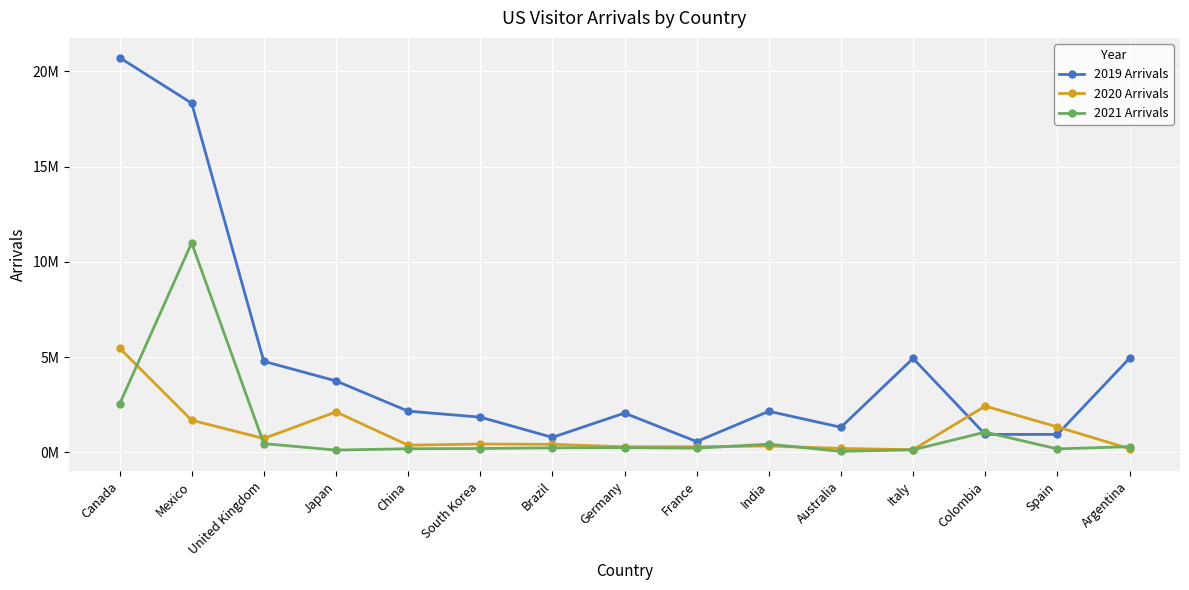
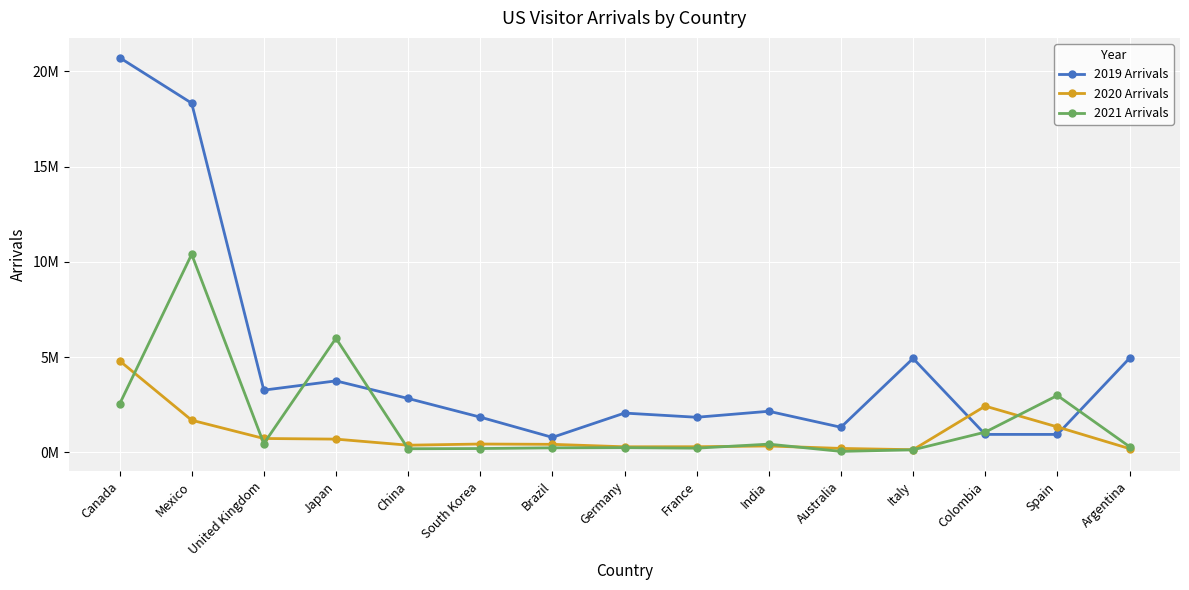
  {
    "2019 Arrivals": {
      "Canada": 20700000,
      "Mexico": 18300000,
-     "United Kingdom": 4800000,
+     "United Kingdom": 3300000,
      "Japan": 3800000,
-     "China": 2200000,
+     "China": 2800000,
      "South Korea": 1900000,
      "Brazil": 800000,
      "Germany": 2100000,
-     "France": 600000,
+     "France": 1800000,
      "India": 2200000,
      "Australia": 1300000,
      "Italy": 4900000,
      "Spain": 900000,
      "Argentina": 4900000
    },
    "2020 Arrivals": {
-     "Canada": 5500000,
+     "Canada": 4800000,
      "Mexico": 1700000,
      "United Kingdom": 700000,
-     "Japan": 2100000,
+     "Japan": 700000,
      "China": 400000,
      "South Korea": 400000,
      "Brazil": 400000,
      "Australia": 200000,
      "Colombia": 2400000,
      "Spain": 1300000
    },
    "2021 Arrivals": {
      "Canada": 2500000,
-     "Mexico": 11000000,
+     "Mexico": 10400000,
      "United Kingdom": 500000,
-     "Japan": 100000,
+     "Japan": 6000000,
      "China": 200000,
      "South Korea": 200000,
      "Brazil": 200000,
      "Australia": 100000,
-     "Spain": 200000
+     "Spain": 3000000
    }
  }
